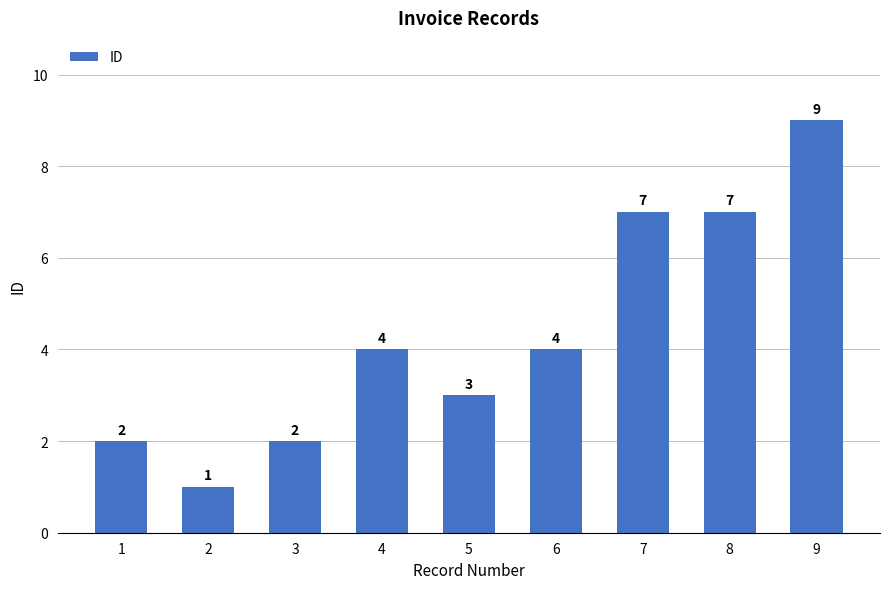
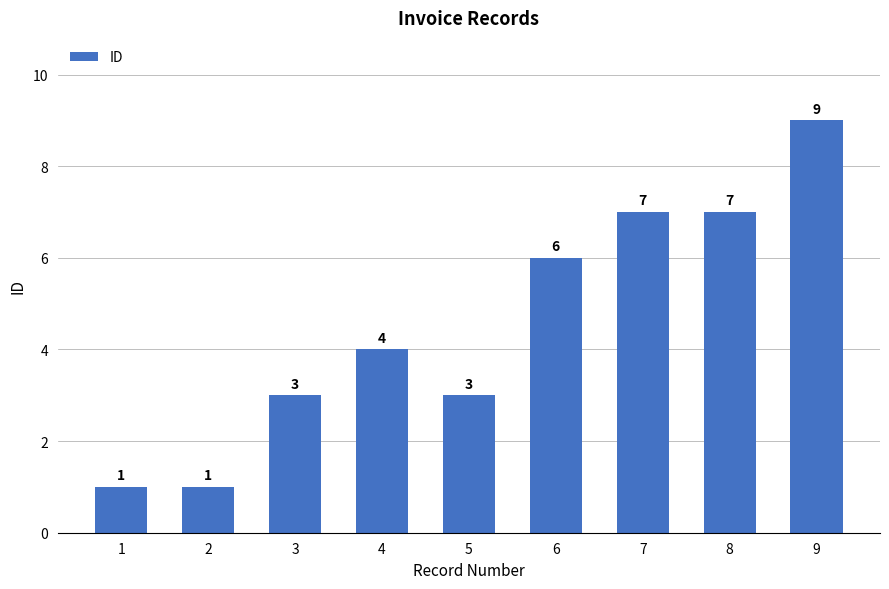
  {
-   "1": 2,
+   "1": 1,
    "2": 1,
-   "3": 2,
+   "3": 3,
    "4": 4,
    "5": 3,
-   "6": 4,
+   "6": 6,
    "7": 7,
    "8": 7,
    "9": 9
  }
